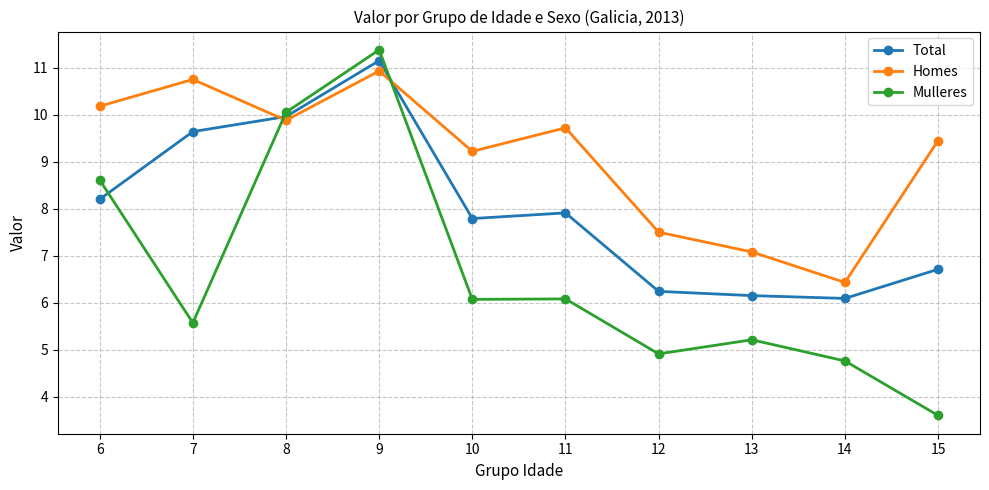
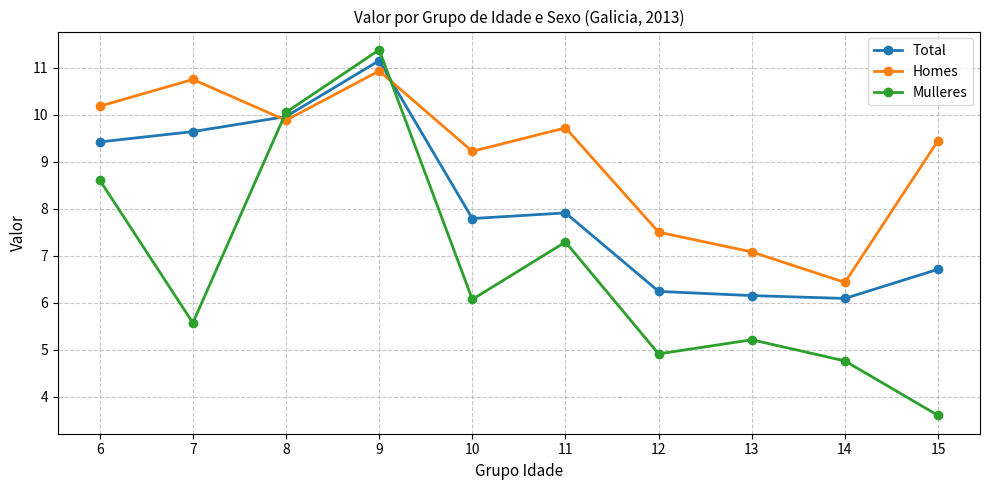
  {
    "Total": {
-     "6": 8.2,
+     "6": 9.4,
      "7": 9.6,
      "8": 10.0,
      "9": 11.2,
      "10": 7.8,
      "11": 7.9,
      "12": 6.2,
      "13": 6.2,
      "14": 6.1,
      "15": 6.7
    },
    "Homes": {
      "6": 10.2,
      "7": 10.8,
      "8": 9.9,
      "9": 10.9,
      "10": 9.2,
      "11": 9.7,
      "12": 7.5,
      "13": 7.1,
      "14": 6.4,
      "15": 9.5
    },
    "Mulleres": {
      "6": 8.6,
      "7": 5.6,
      "8": 10.1,
      "9": 11.4,
      "10": 6.1,
-     "11": 6.1,
+     "11": 7.3,
      "12": 4.9,
      "13": 5.2,
      "14": 4.8,
      "15": 3.6
    }
  }
